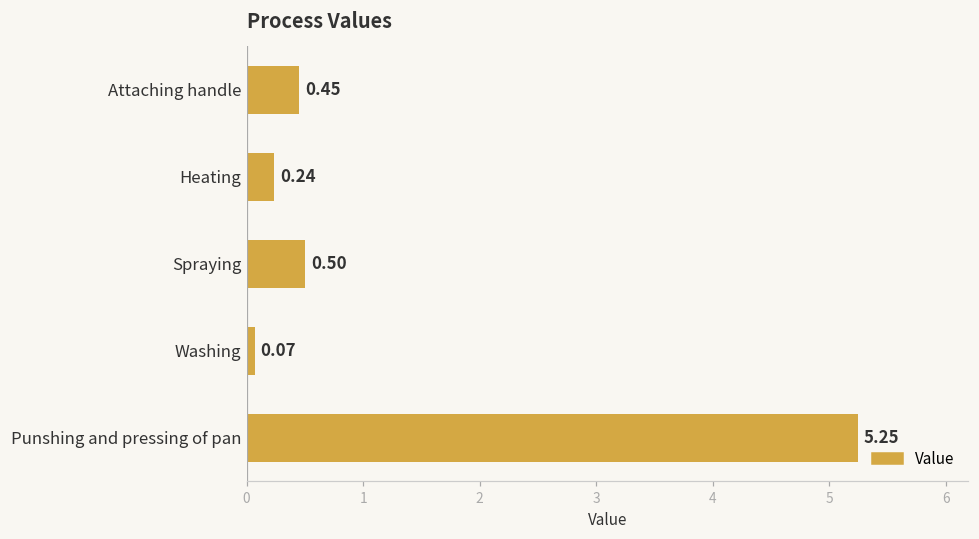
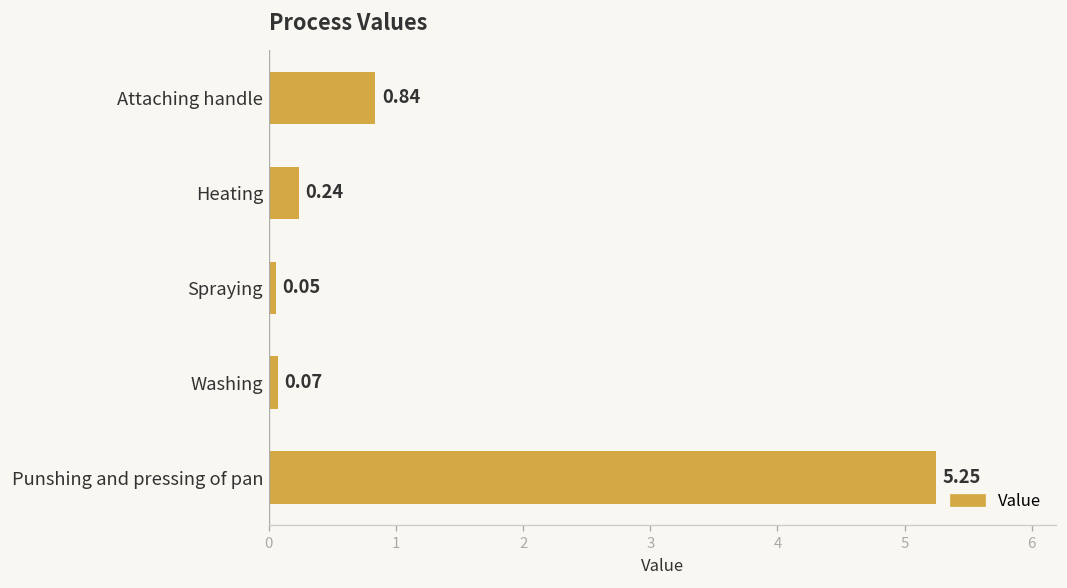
  {
-   "Attaching handle": 0.45,
+   "Attaching handle": 0.84,
    "Heating": 0.24,
-   "Spraying": 0.50,
+   "Spraying": 0.05,
    "Washing": 0.07,
    "Punshing and pressing of pan": 5.25
  }
